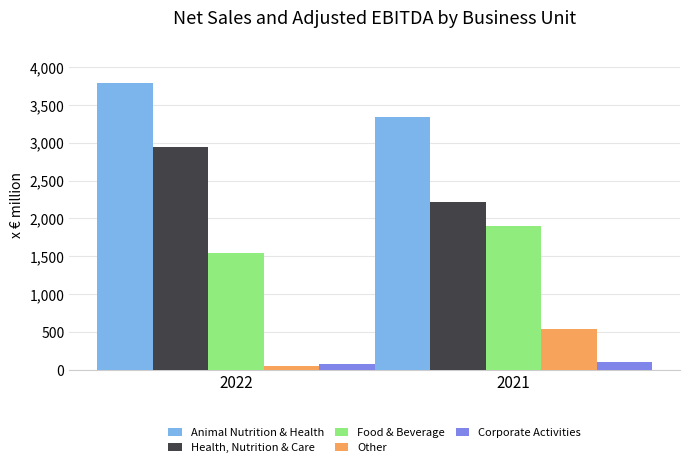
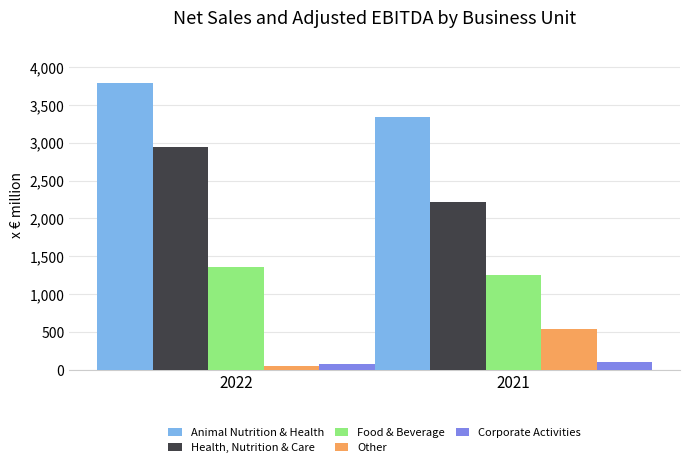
  {
    "Health, Nutrition & Care": {
      "2022": "2,900",
      "2021": "2,200"
    },
    "Food & Beverage": {
-     "2022": "1,500",
-     "2021": "1,900"
+     "2022": "1,400",
+     "2021": "1,300"
    },
    "Other": {
      "2022": "0",
      "2021": "500"
    }
  }
